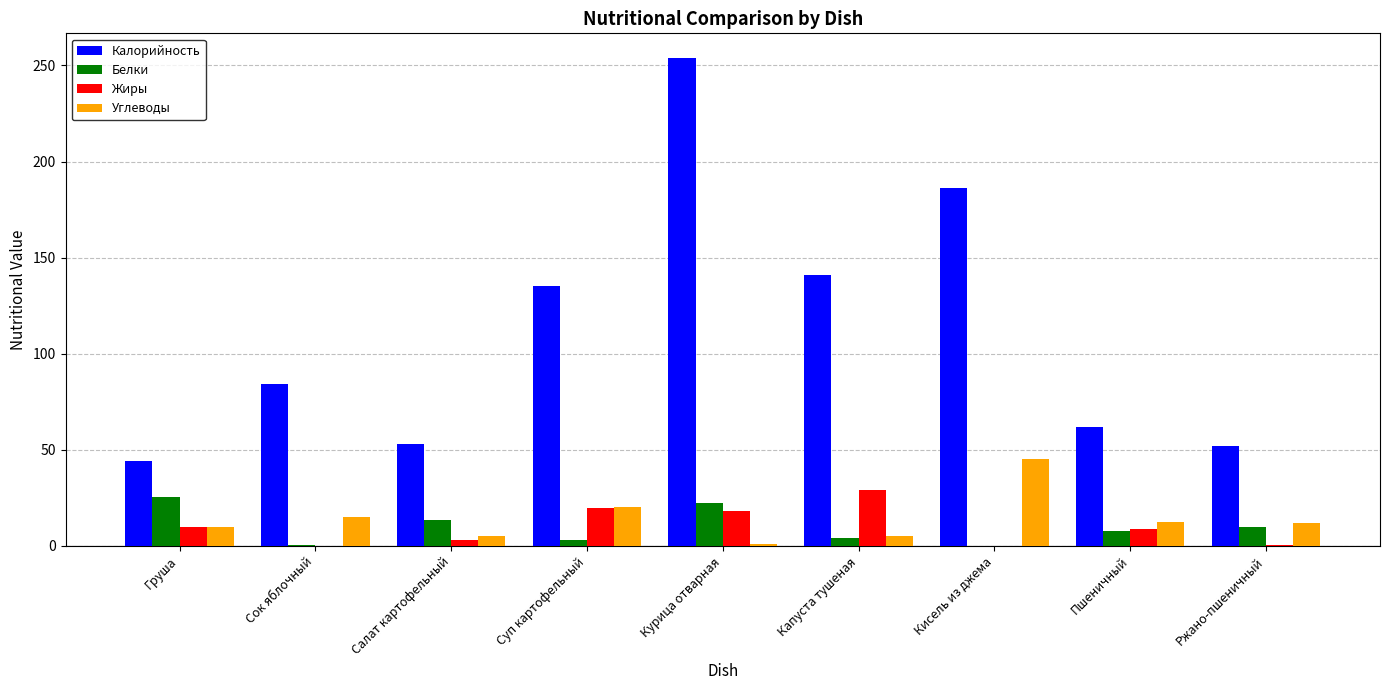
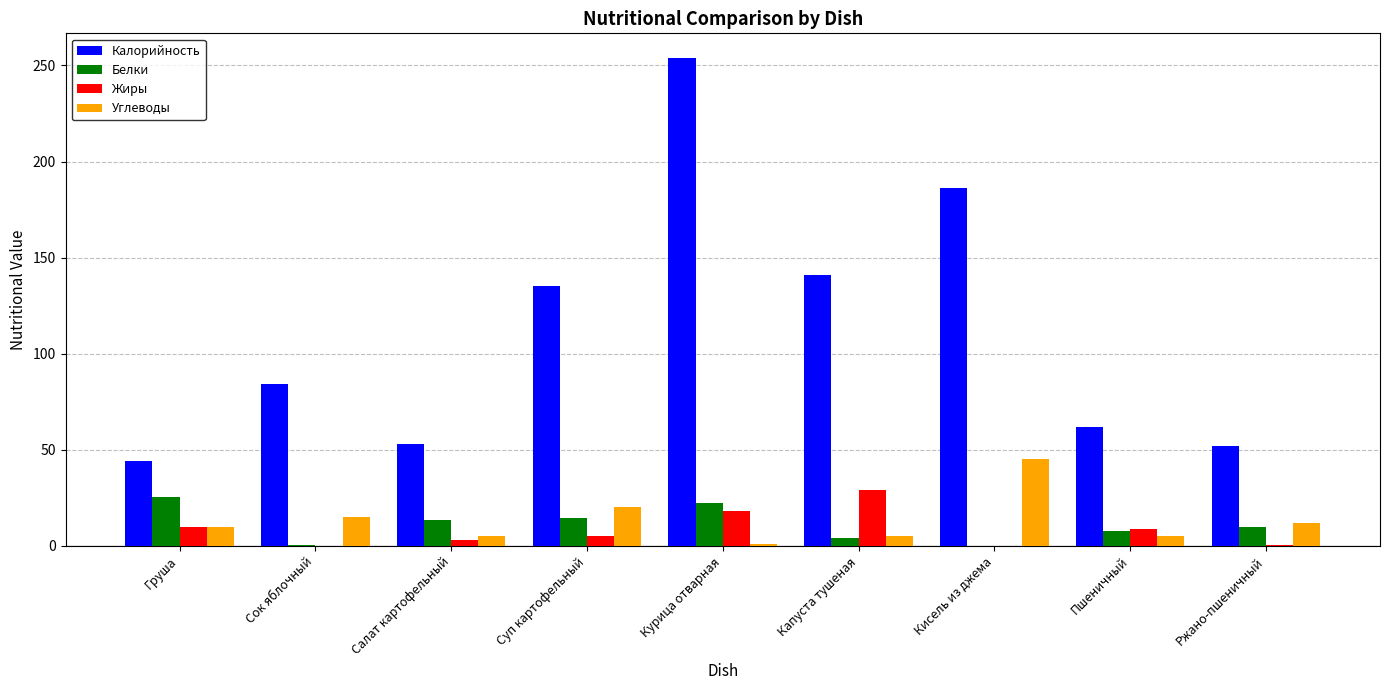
  {
    "Калорийность": {
      "Груша": 44,
      "Сок яблочный": 84,
      "Салат картофельный": 53,
      "Суп картофельный": 135,
      "Курица отварная": 254,
      "Капуста тушеная": 141,
      "Кисель из джема": 186,
      "Пшеничный": 62,
      "Ржано-пшеничный": 52
    },
    "Белки": {
      "Груша": 25,
      "Салат картофельный": 13,
-     "Суп картофельный": 3,
+     "Суп картофельный": 15,
      "Курица отварная": 22,
      "Капуста тушеная": 4,
      "Кисель из джема": 0,
      "Пшеничный": 8,
      "Ржано-пшеничный": 10
    },
    "Жиры": {
      "Груша": 10,
      "Сок яблочный": 0,
      "Салат картофельный": 3,
-     "Суп картофельный": 20,
+     "Суп картофельный": 5,
      "Курица отварная": 18,
      "Капуста тушеная": 29,
      "Кисель из джема": 0,
      "Пшеничный": 9
    },
    "Углеводы": {
      "Груша": 10,
      "Сок яблочный": 15,
      "Салат картофельный": 5,
      "Суп картофельный": 20,
      "Капуста тушеная": 5,
      "Кисель из джема": 45,
-     "Пшеничный": 13,
+     "Пшеничный": 5,
      "Ржано-пшеничный": 12
    }
  }
